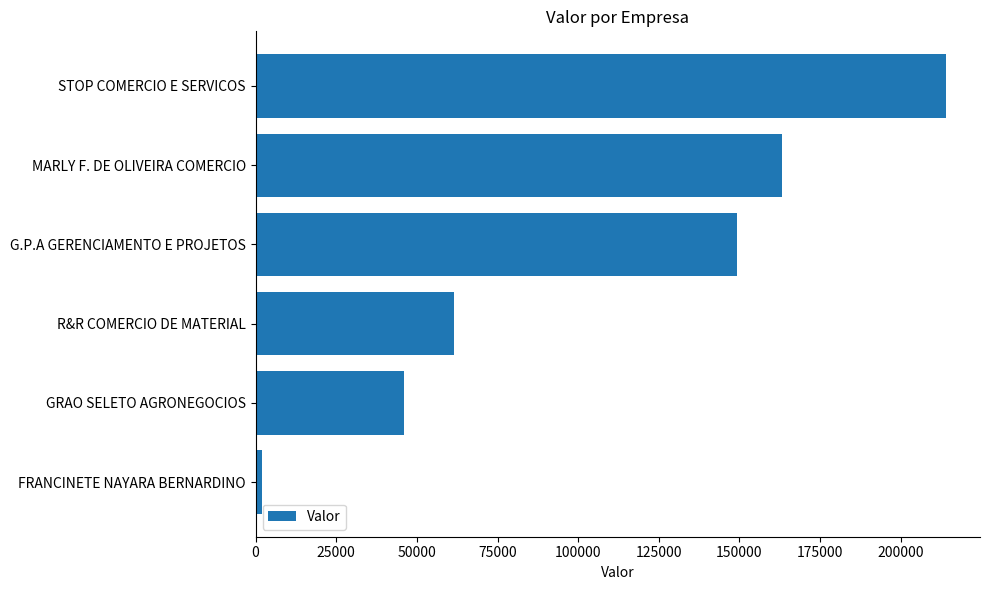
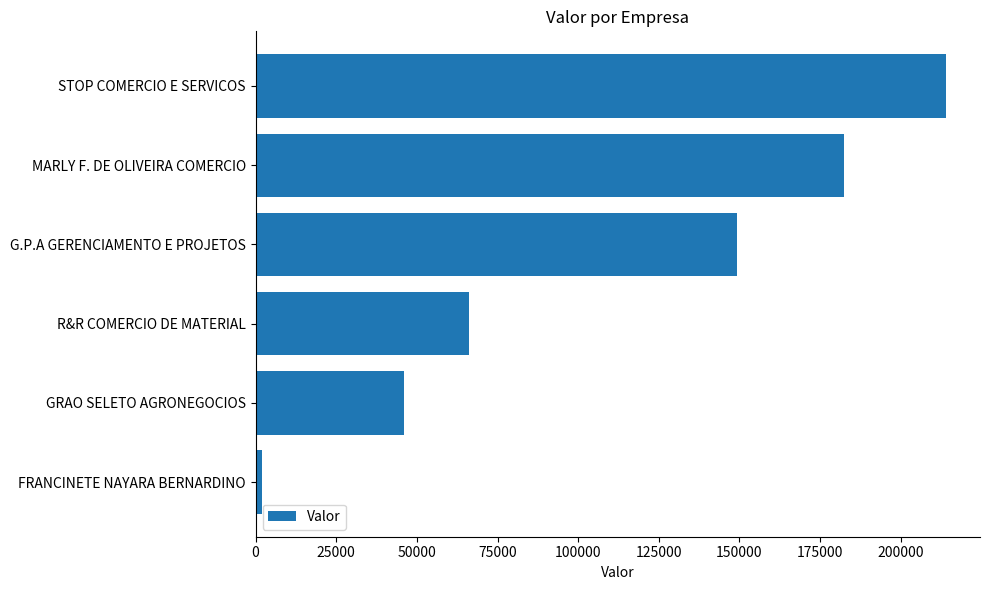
  {
    "STOP COMERCIO E SERVICOS": 214000,
-   "MARLY F. DE OLIVEIRA COMERCIO": 163000,
+   "MARLY F. DE OLIVEIRA COMERCIO": 183000,
    "G.P.A GERENCIAMENTO E PROJETOS": 149000,
-   "R&R COMERCIO DE MATERIAL": 62000,
+   "R&R COMERCIO DE MATERIAL": 66000,
    "GRAO SELETO AGRONEGOCIOS": 46000,
    "FRANCINETE NAYARA BERNARDINO": 2000
  }
